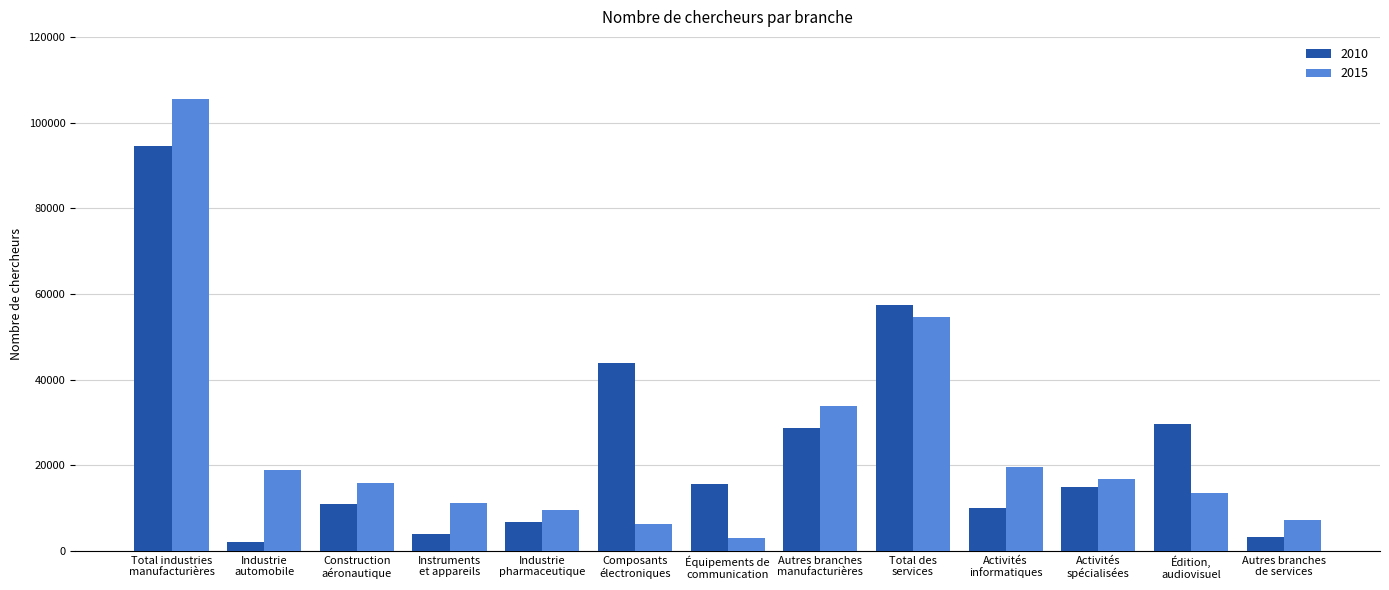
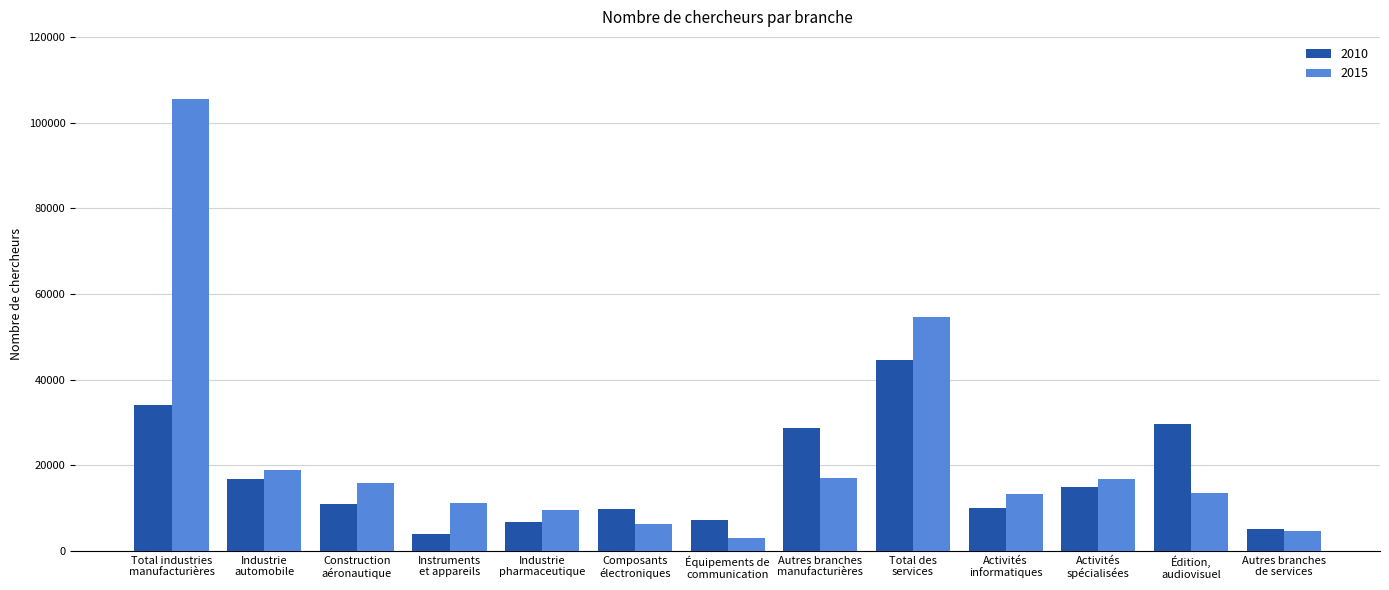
  {
    "2010": {
-     "Total industries manufacturières": 95000,
-     "Industrie automobile": 2000,
+     "Total industries manufacturières": 34000,
+     "Industrie automobile": 17000,
      "Construction aéronautique": 11000,
      "Instruments et appareils": 4000,
      "Industrie pharmaceutique": 7000,
-     "Composants électroniques": 44000,
-     "Équipements de communication": 16000,
+     "Composants électroniques": 10000,
+     "Équipements de communication": 7000,
      "Autres branches manufacturières": 29000,
-     "Total des services": 57000,
+     "Total des services": 45000,
      "Activités informatiques": 10000,
      "Activités spécialisées": 15000,
      "Édition, audiovisuel": 30000,
-     "Autres branches de services": 3000
+     "Autres branches de services": 5000
    },
    "2015": {
      "Total industries manufacturières": 105000,
      "Industrie automobile": 19000,
      "Construction aéronautique": 16000,
      "Instruments et appareils": 11000,
      "Industrie pharmaceutique": 10000,
      "Composants électroniques": 6000,
      "Équipements de communication": 3000,
-     "Autres branches manufacturières": 34000,
+     "Autres branches manufacturières": 17000,
      "Total des services": 55000,
-     "Activités informatiques": 20000,
+     "Activités informatiques": 13000,
      "Activités spécialisées": 17000,
      "Édition, audiovisuel": 13000,
-     "Autres branches de services": 7000
+     "Autres branches de services": 5000
    }
  }
